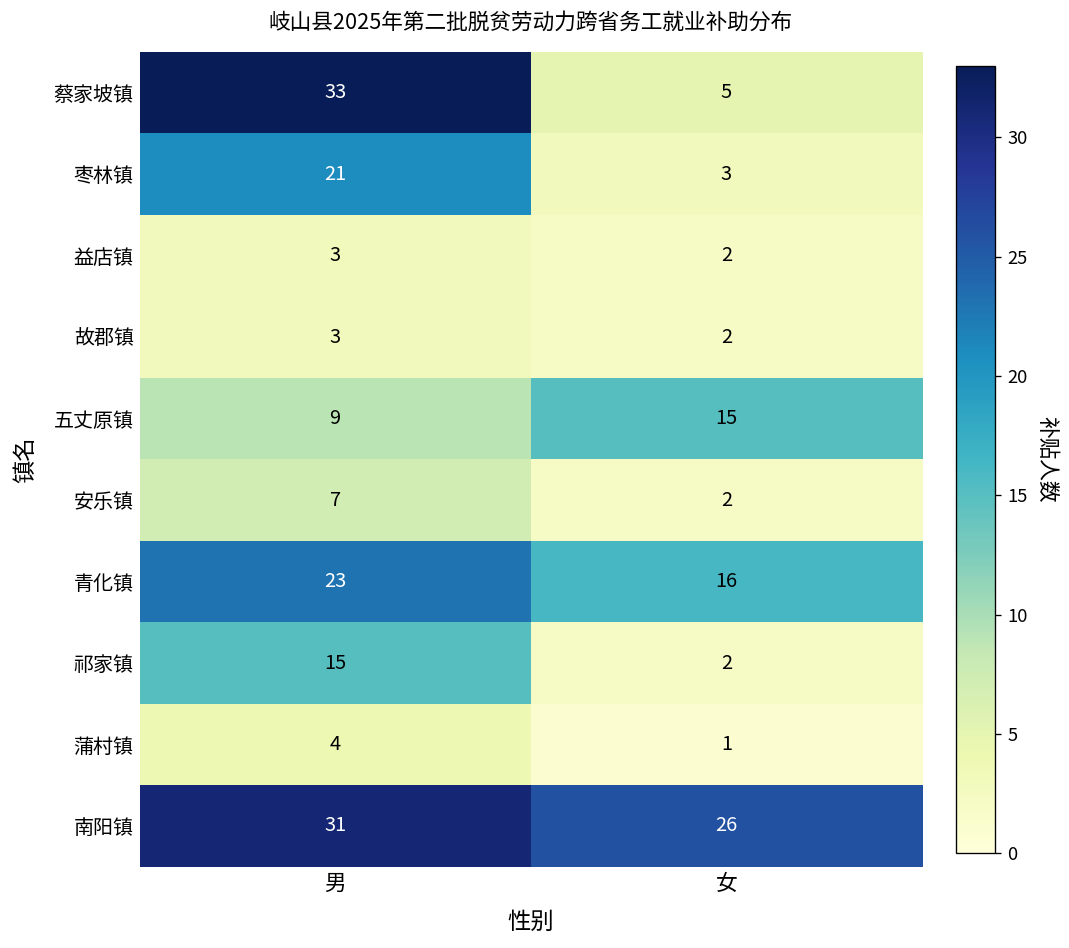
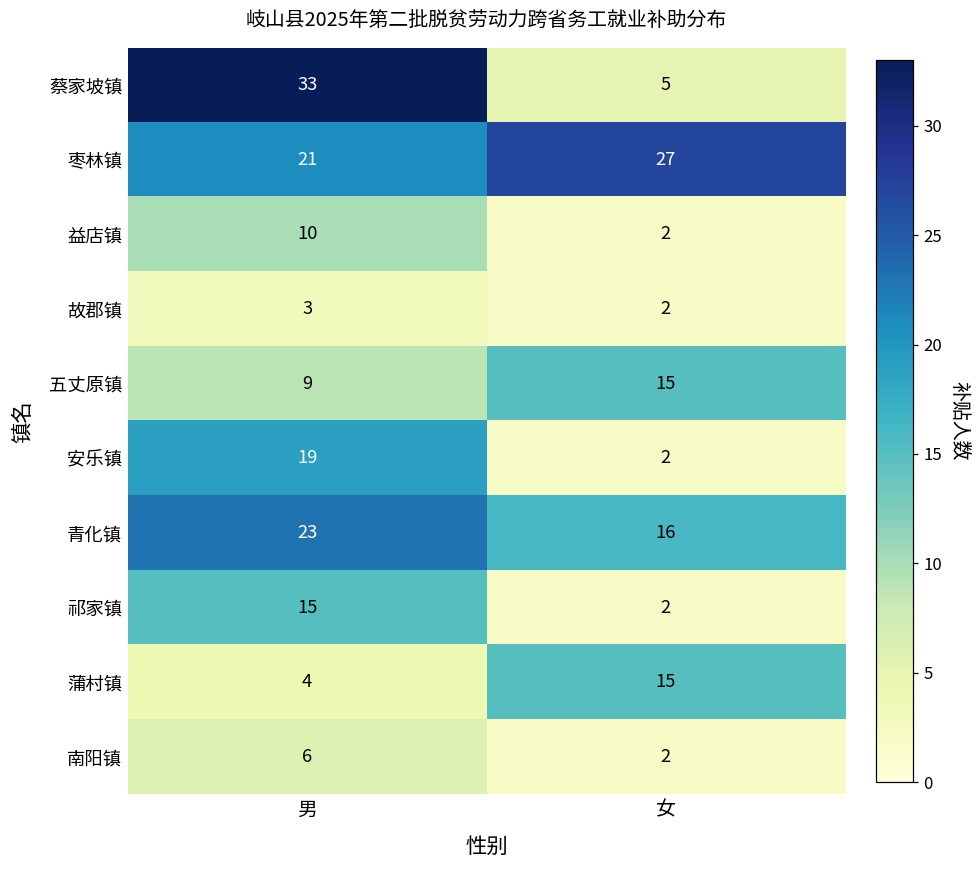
  {
    "蔡家坡镇": {
      "男": 33,
      "女": 5
    },
    "枣林镇": {
      "男": 21,
-     "女": 3
+     "女": 27
    },
    "益店镇": {
-     "男": 3,
+     "男": 10,
      "女": 2
    },
    "故郡镇": {
      "男": 3,
      "女": 2
    },
    "五丈原镇": {
      "男": 9,
      "女": 15
    },
    "安乐镇": {
-     "男": 7,
+     "男": 19,
      "女": 2
    },
    "青化镇": {
      "男": 23,
      "女": 16
    },
    "祁家镇": {
      "男": 15,
      "女": 2
    },
    "蒲村镇": {
      "男": 4,
-     "女": 1
+     "女": 15
    },
    "南阳镇": {
-     "男": 31,
-     "女": 26
+     "男": 6,
+     "女": 2
    }
  }
